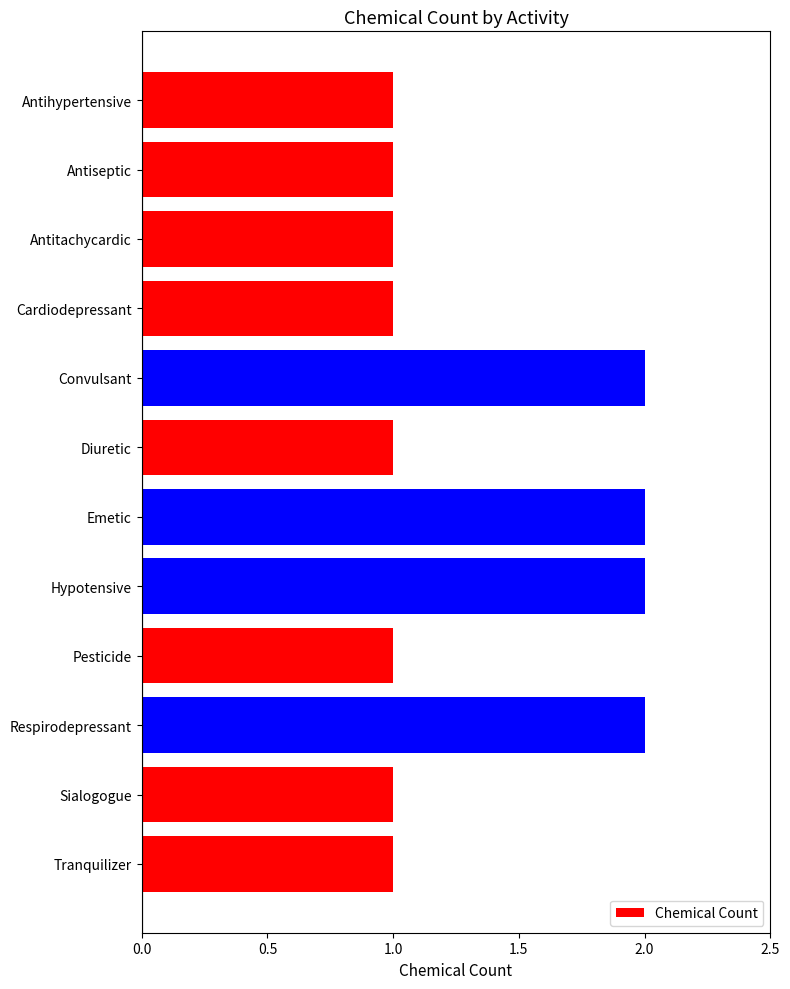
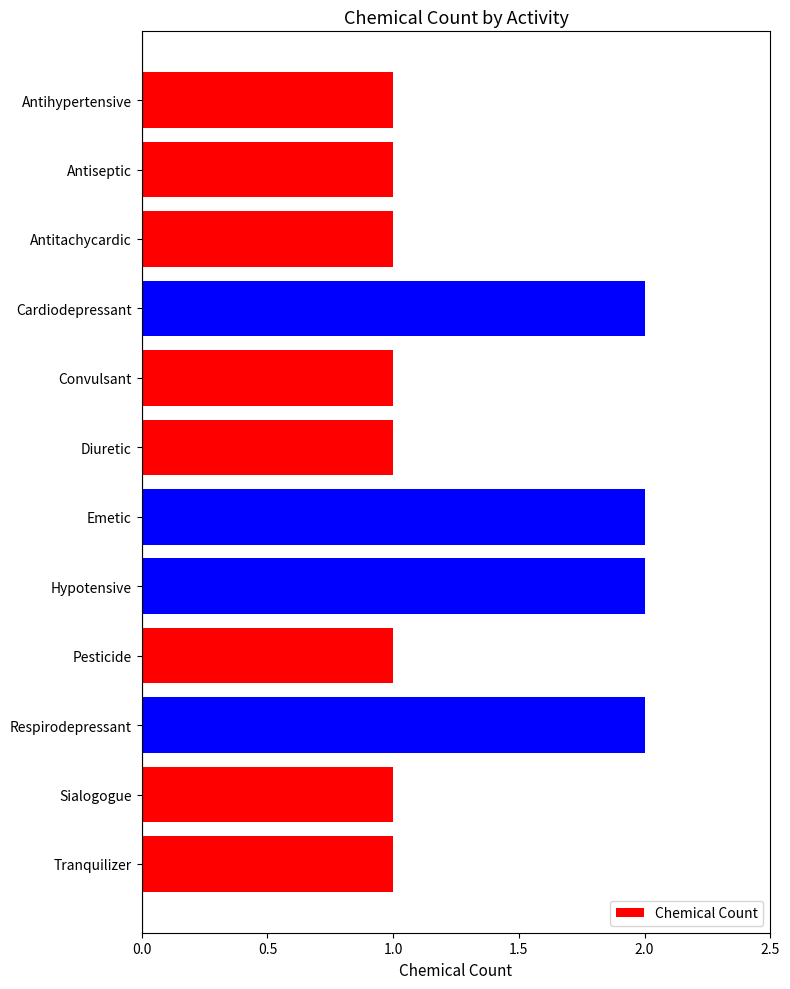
  {
    "Antihypertensive": 1,
    "Antiseptic": 1,
    "Antitachycardic": 1,
-   "Cardiodepressant": 1,
-   "Convulsant": 2,
+   "Cardiodepressant": 2,
+   "Convulsant": 1,
    "Diuretic": 1,
    "Emetic": 2,
    "Hypotensive": 2,
    "Pesticide": 1,
    "Respirodepressant": 2,
    "Sialogogue": 1,
    "Tranquilizer": 1
  }
